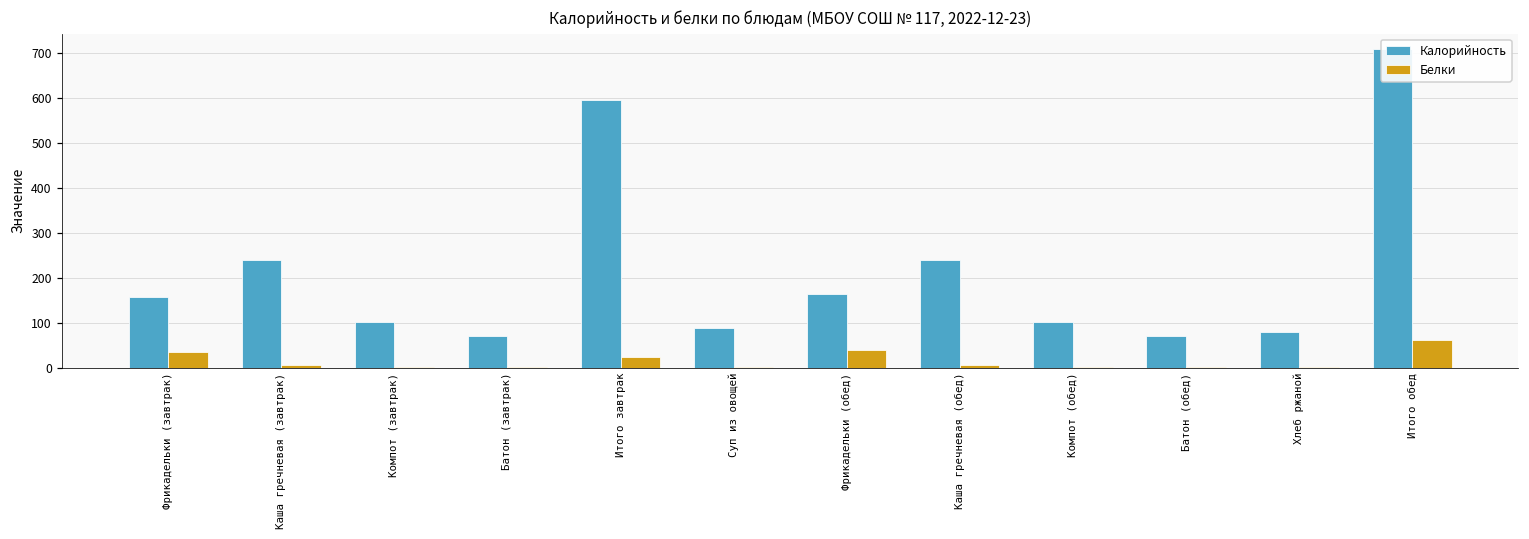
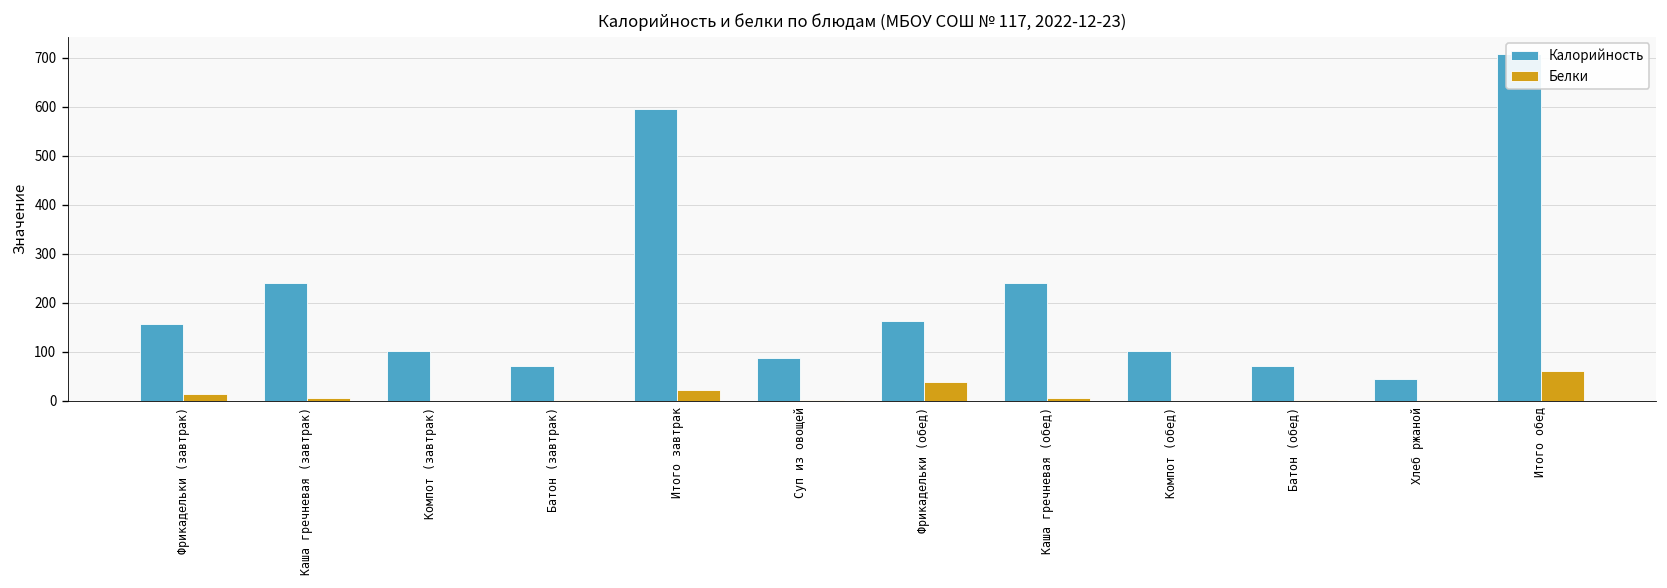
  {
    "Калорийность": {
      "Фрикадельки (завтрак)": 160,
      "Каша гречневая (завтрак)": 240,
      "Компот (завтрак)": 100,
      "Батон (завтрак)": 70,
      "Итого завтрак": 600,
      "Суп из овощей": 90,
      "Фрикадельки (обед)": 160,
      "Каша гречневая (обед)": 240,
      "Компот (обед)": 100,
      "Батон (обед)": 70,
-     "Хлеб ржаной": 80
+     "Хлеб ржаной": 40
    },
    "Белки": {
-     "Фрикадельки (завтрак)": 40,
+     "Фрикадельки (завтрак)": 10,
      "Каша гречневая (завтрак)": 10,
      "Итого завтрак": 20,
      "Фрикадельки (обед)": 40,
      "Каша гречневая (обед)": 10,
      "Итого обед": 60
    }
  }
